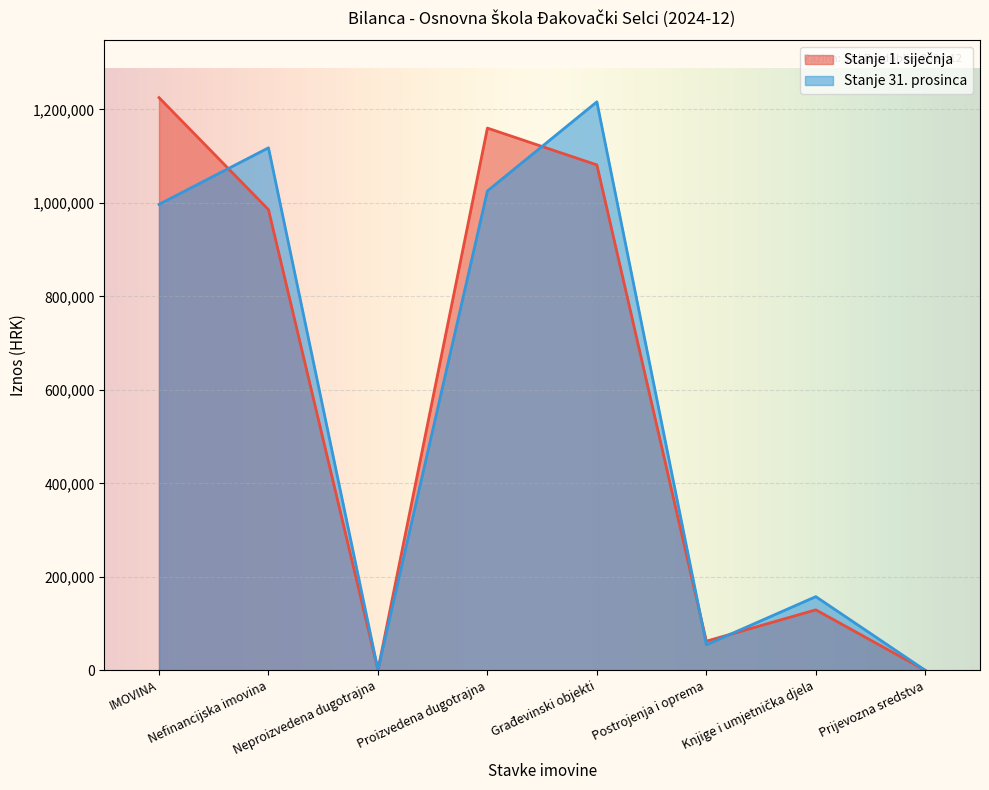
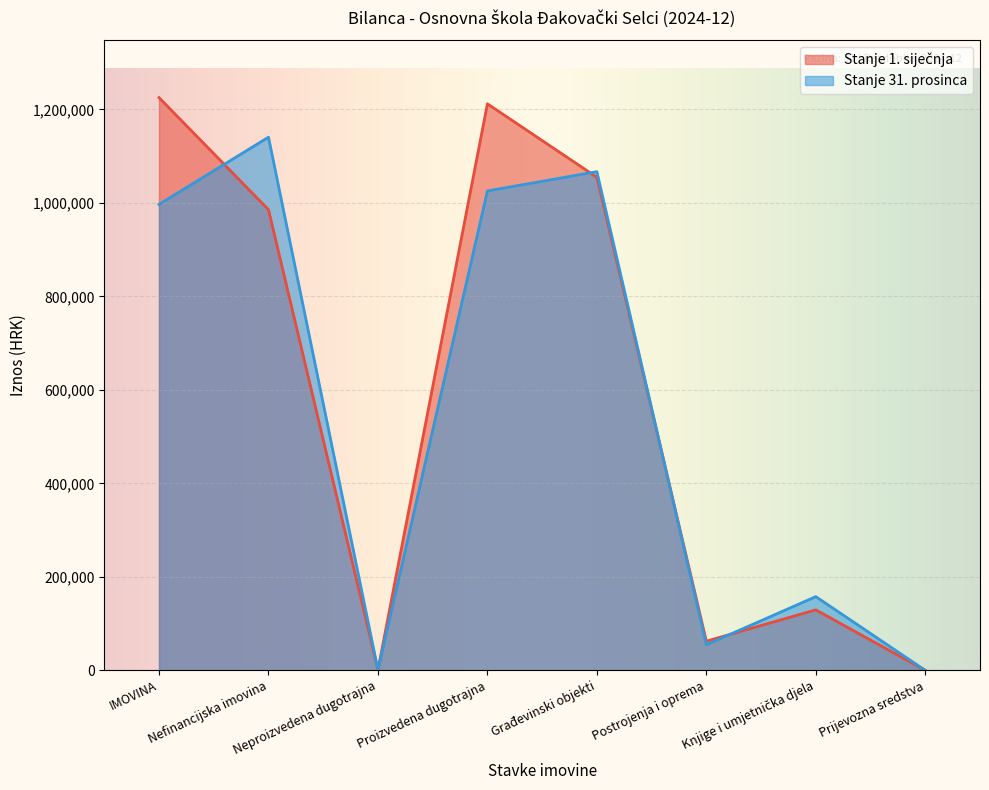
  {
    "Stanje 1. siječnja": {
      "IMOVINA": "1,230,000",
      "Nefinancijska imovina": "990,000",
-     "Proizvedena dugotrajna": "1,160,000",
-     "Građevinski objekti": "1,080,000",
+     "Proizvedena dugotrajna": "1,210,000",
+     "Građevinski objekti": "1,050,000",
      "Postrojenja i oprema": "60,000",
      "Knjige i umjetnička djela": "130,000"
    },
    "Stanje 31. prosinca": {
      "IMOVINA": "1,000,000",
-     "Nefinancijska imovina": "1,120,000",
+     "Nefinancijska imovina": "1,140,000",
      "Proizvedena dugotrajna": "1,030,000",
-     "Građevinski objekti": "1,220,000",
+     "Građevinski objekti": "1,070,000",
      "Postrojenja i oprema": "50,000",
      "Knjige i umjetnička djela": "160,000"
    }
  }
